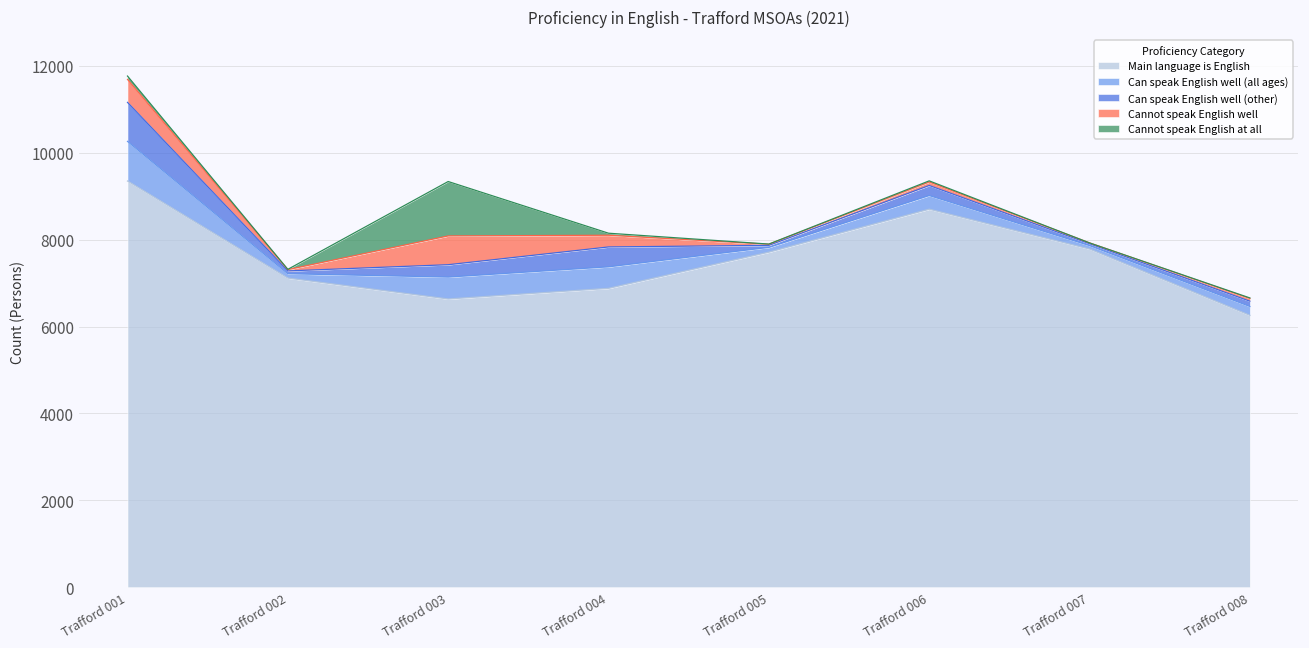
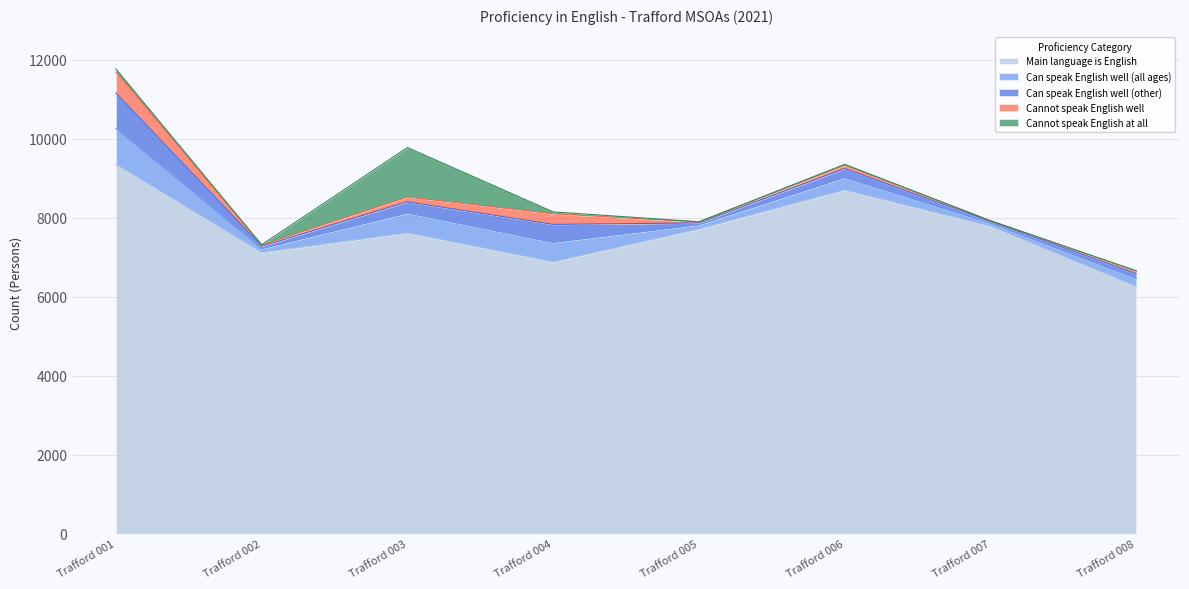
  {
    "Main language is English": {
      "Trafford 001": 9400,
      "Trafford 002": 7100,
-     "Trafford 003": 6600,
+     "Trafford 003": 7600,
      "Trafford 004": 6900,
      "Trafford 005": 7700,
      "Trafford 006": 8700,
      "Trafford 007": 7800,
      "Trafford 008": 6300
    },
    "Cannot speak English well": {
      "Trafford 001": 500,
-     "Trafford 003": 700
+     "Trafford 003": 100
    },
    "Cannot speak English at all": {
      "Trafford 001": 100,
      "Trafford 003": 1300
    }
  }
